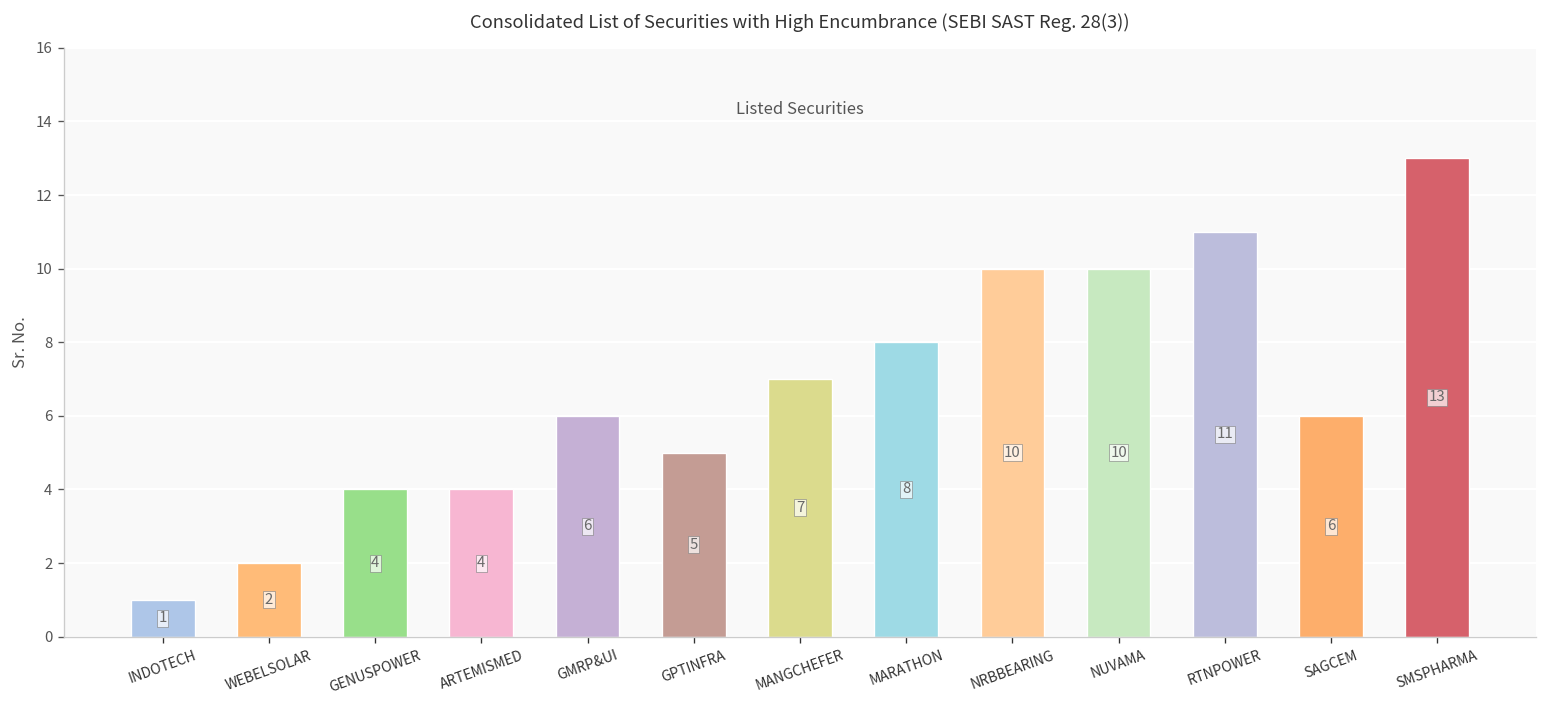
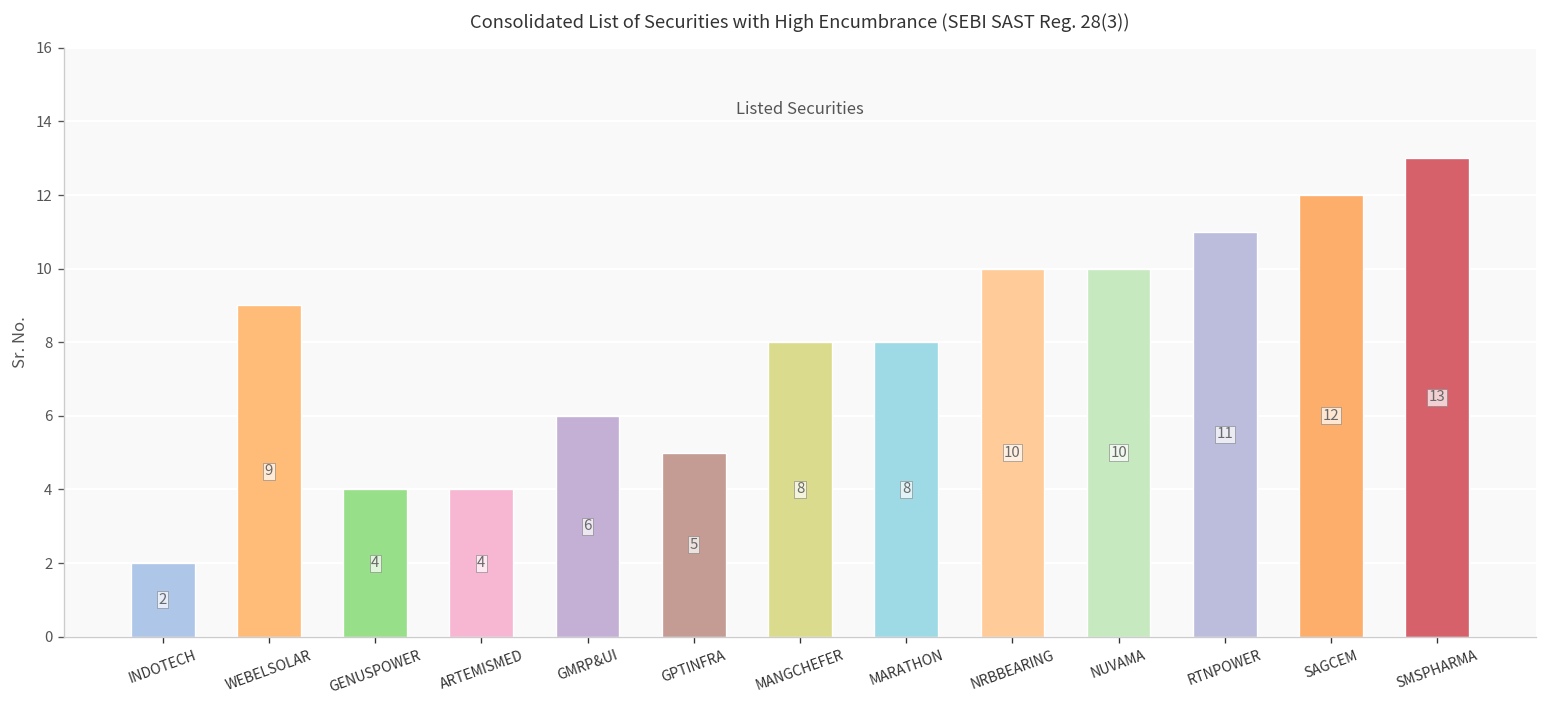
  {
-   "INDOTECH": 1,
-   "WEBELSOLAR": 2,
-   "MANGCHEFER": 7,
-   "SAGCEM": 6
+   "INDOTECH": 2,
+   "WEBELSOLAR": 9,
+   "MANGCHEFER": 8,
+   "SAGCEM": 12
  }
